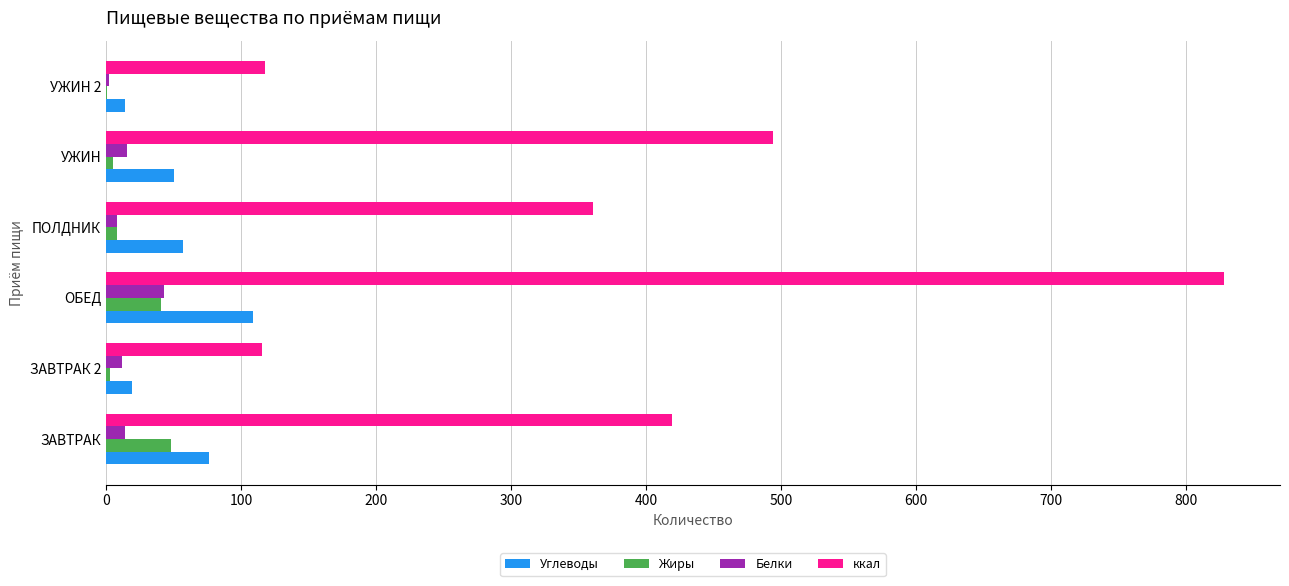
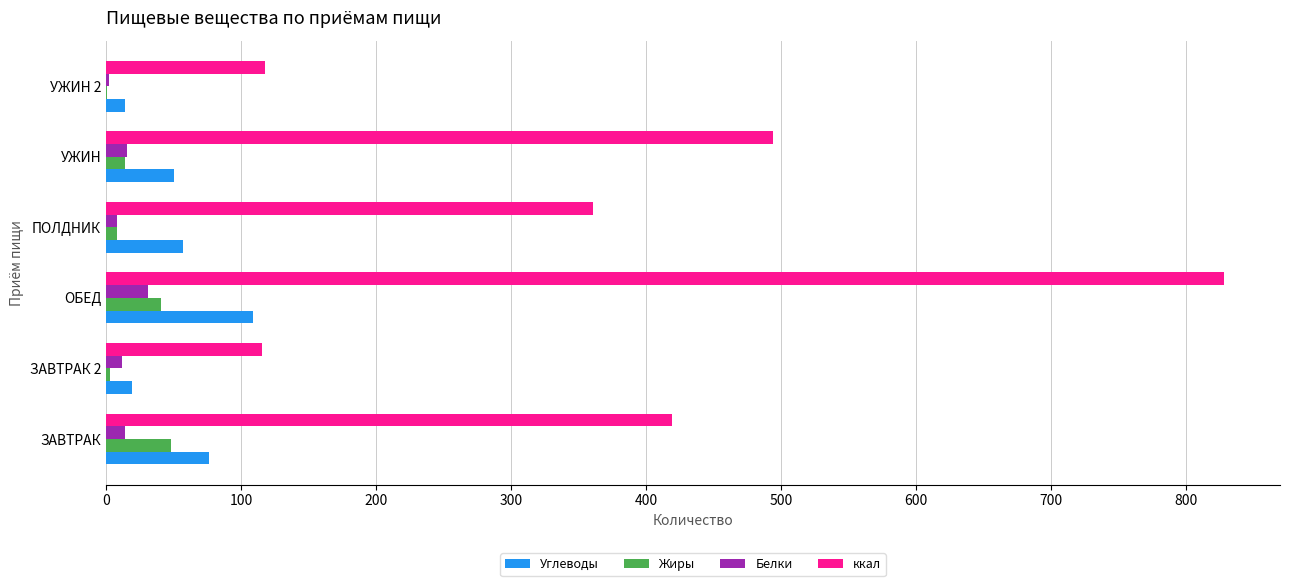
  {
    "Углеводы": {
      "УЖИН 2": 14,
      "УЖИН": 50,
      "ПОЛДНИК": 57,
      "ОБЕД": 109,
      "ЗАВТРАК 2": 20,
      "ЗАВТРАК": 77
    },
    "Жиры": {
-     "УЖИН": 5,
+     "УЖИН": 14,
      "ПОЛДНИК": 8,
      "ОБЕД": 41,
      "ЗАВТРАК 2": 3,
      "ЗАВТРАК": 48
    },
    "Белки": {
      "УЖИН 2": 2,
      "УЖИН": 16,
      "ПОЛДНИК": 8,
-     "ОБЕД": 43,
+     "ОБЕД": 31,
      "ЗАВТРАК 2": 12,
      "ЗАВТРАК": 14
    },
    "ккал": {
      "УЖИН 2": 118,
      "УЖИН": 494,
      "ПОЛДНИК": 360,
      "ОБЕД": 828,
      "ЗАВТРАК 2": 116,
      "ЗАВТРАК": 419
    }
  }
